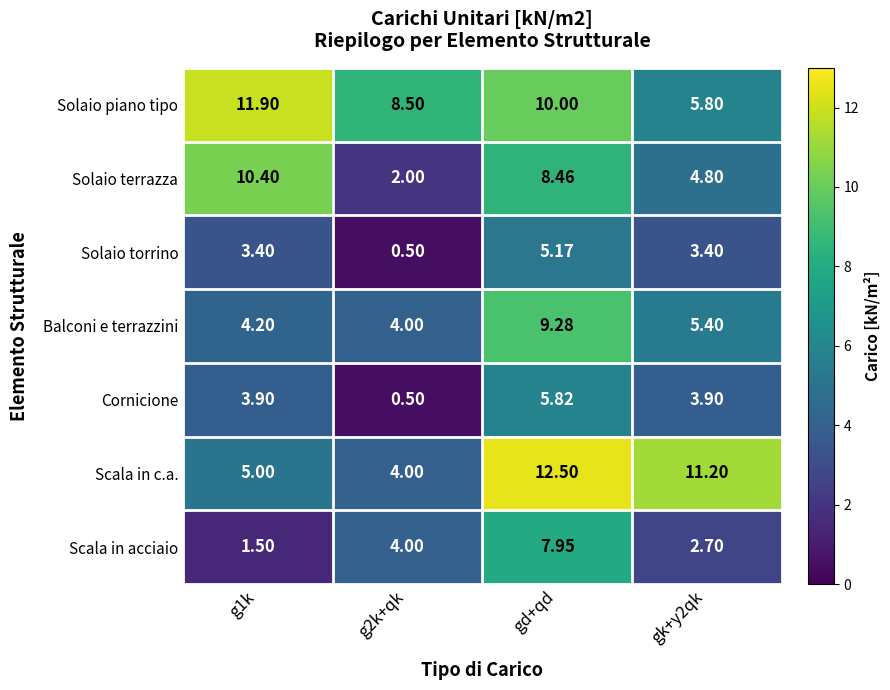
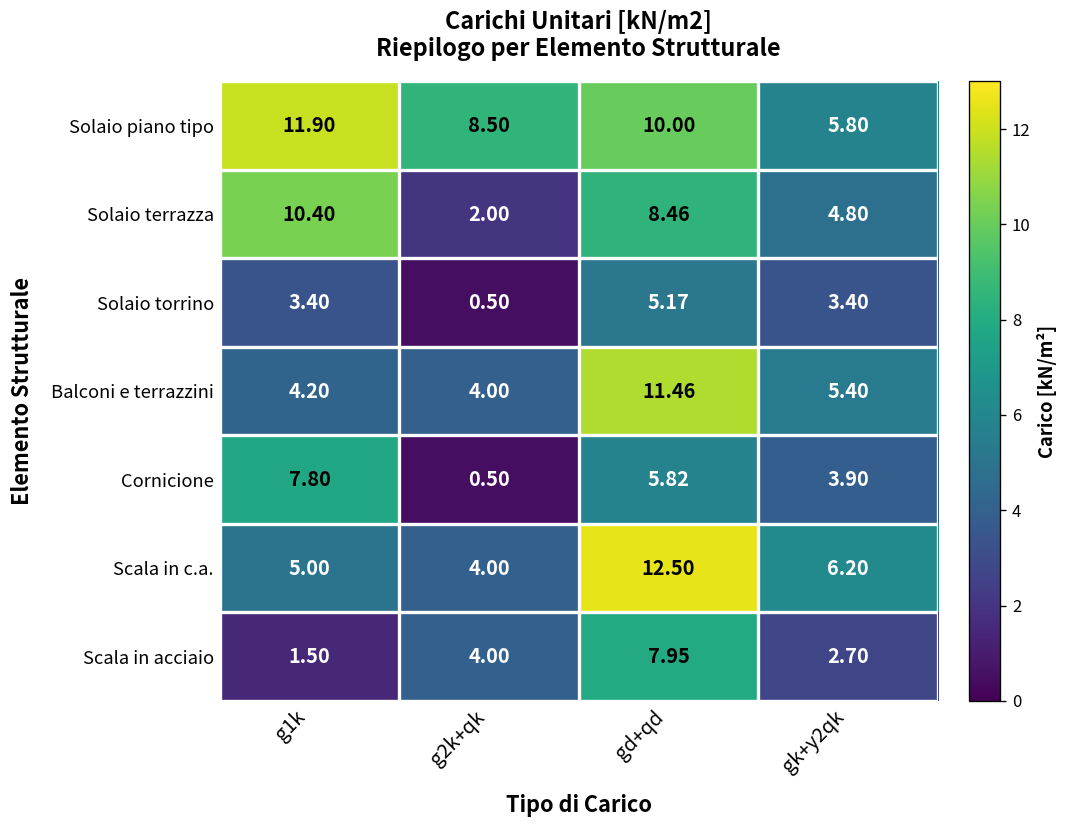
  {
    "Solaio piano tipo": {
      "g1k": 11.90,
      "g2k+qk": 8.50,
      "gd+qd": 10.00,
      "gk+y2qk": 5.80
    },
    "Solaio terrazza": {
      "g1k": 10.40,
      "g2k+qk": 2.00,
      "gd+qd": 8.46,
      "gk+y2qk": 4.80
    },
    "Solaio torrino": {
      "g1k": 3.40,
      "g2k+qk": 0.50,
      "gd+qd": 5.17,
      "gk+y2qk": 3.40
    },
    "Balconi e terrazzini": {
      "g1k": 4.20,
      "g2k+qk": 4.00,
-     "gd+qd": 9.28,
+     "gd+qd": 11.46,
      "gk+y2qk": 5.40
    },
    "Cornicione": {
-     "g1k": 3.90,
+     "g1k": 7.80,
      "g2k+qk": 0.50,
      "gd+qd": 5.82,
      "gk+y2qk": 3.90
    },
    "Scala in c.a.": {
      "g1k": 5.00,
      "g2k+qk": 4.00,
      "gd+qd": 12.50,
-     "gk+y2qk": 11.20
+     "gk+y2qk": 6.20
    },
    "Scala in acciaio": {
      "g1k": 1.50,
      "g2k+qk": 4.00,
      "gd+qd": 7.95,
      "gk+y2qk": 2.70
    }
  }
